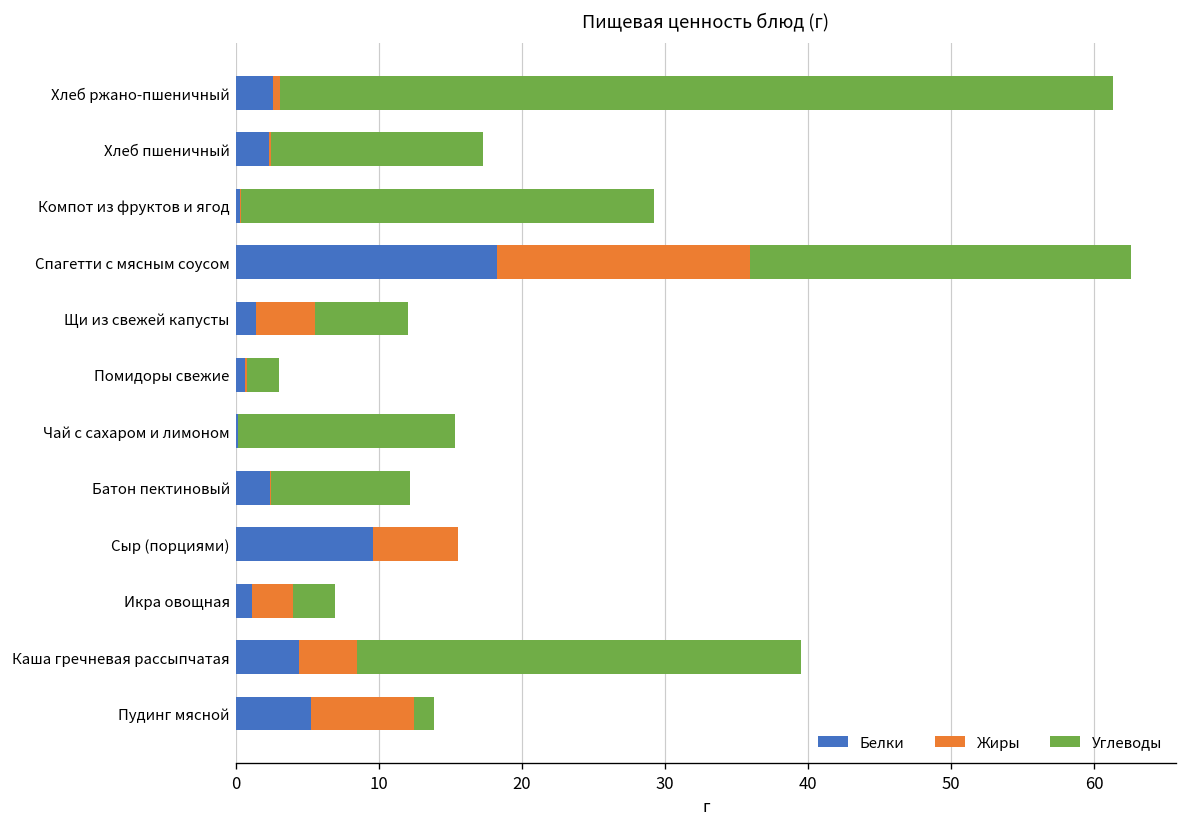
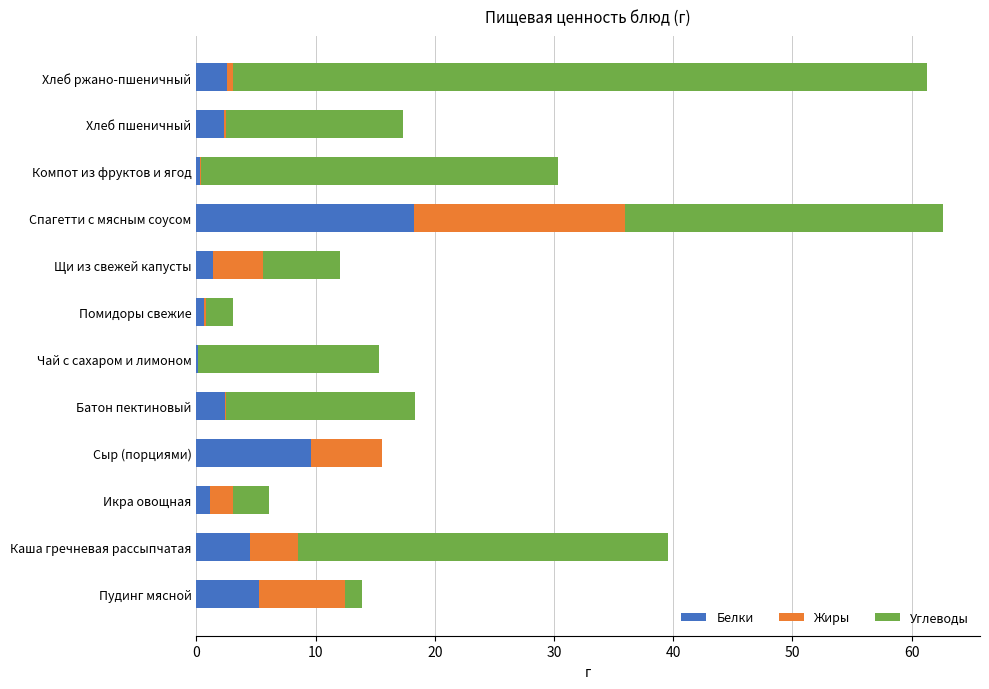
  {
    "Белки": {
      "Хлеб ржано-пшеничный": 2.6,
      "Хлеб пшеничный": 2.3,
      "Компот из фруктов и ягод": 0.3,
      "Спагетти с мясным соусом": 18.2,
      "Щи из свежей капусты": 1.4,
      "Помидоры свежие": 0.7,
      "Батон пектиновый": 2.4,
      "Сыр (порциями)": 9.6,
      "Икра овощная": 1.1,
      "Каша гречневая рассыпчатая": 4.5,
      "Пудинг мясной": 5.3
    },
    "Жиры": {
      "Хлеб ржано-пшеничный": 0.5,
      "Спагетти с мясным соусом": 17.7,
      "Щи из свежей капусты": 4.2,
      "Сыр (порциями)": 5.9,
-     "Икра овощная": 2.9,
+     "Икра овощная": 2.0,
      "Каша гречневая рассыпчатая": 4.1,
      "Пудинг мясной": 7.2
    },
    "Углеводы": {
      "Хлеб ржано-пшеничный": 58.2,
      "Хлеб пшеничный": 14.8,
-     "Компот из фруктов и ягод": 28.9,
+     "Компот из фруктов и ягод": 29.9,
      "Спагетти с мясным соусом": 26.7,
      "Щи из свежей капусты": 6.4,
      "Помидоры свежие": 2.3,
      "Чай с сахаром и лимоном": 15.2,
-     "Батон пектиновый": 9.7,
+     "Батон пектиновый": 15.9,
      "Сыр (порциями)": 0.0,
      "Икра овощная": 3.0,
      "Каша гречневая рассыпчатая": 31.0,
      "Пудинг мясной": 1.4
    }
  }
